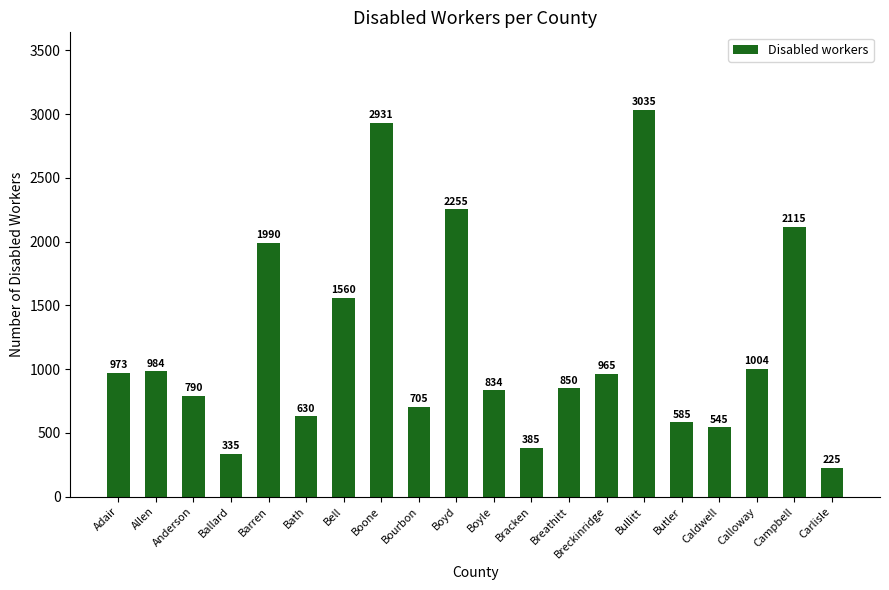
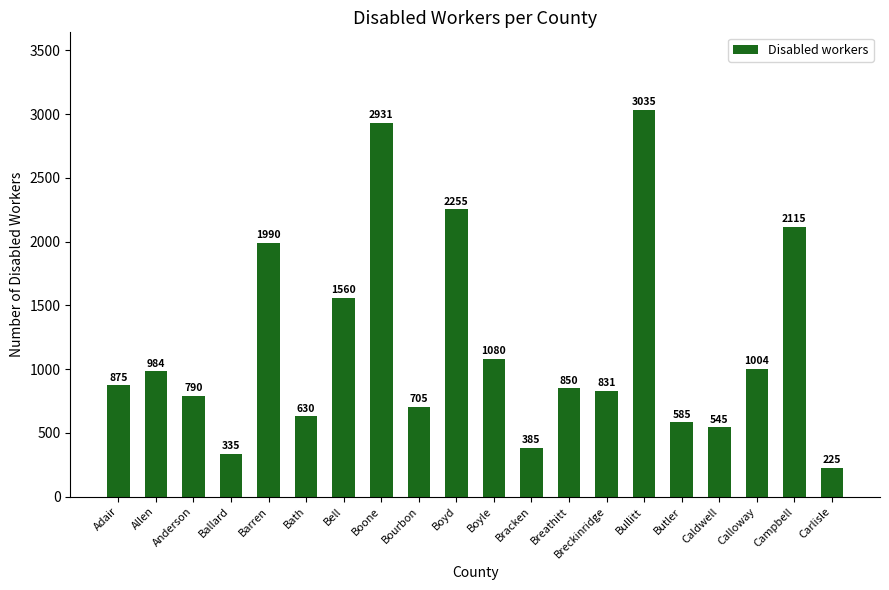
  {
-   "Adair": 973,
+   "Adair": 875,
    "Allen": 984,
    "Anderson": 790,
    "Ballard": 335,
    "Barren": 1990,
    "Bath": 630,
    "Bell": 1560,
    "Boone": 2931,
    "Bourbon": 705,
    "Boyd": 2255,
-   "Boyle": 834,
+   "Boyle": 1080,
    "Bracken": 385,
    "Breathitt": 850,
-   "Breckinridge": 965,
+   "Breckinridge": 831,
    "Bullitt": 3035,
    "Butler": 585,
    "Caldwell": 545,
    "Calloway": 1004,
    "Campbell": 2115,
    "Carlisle": 225
  }
